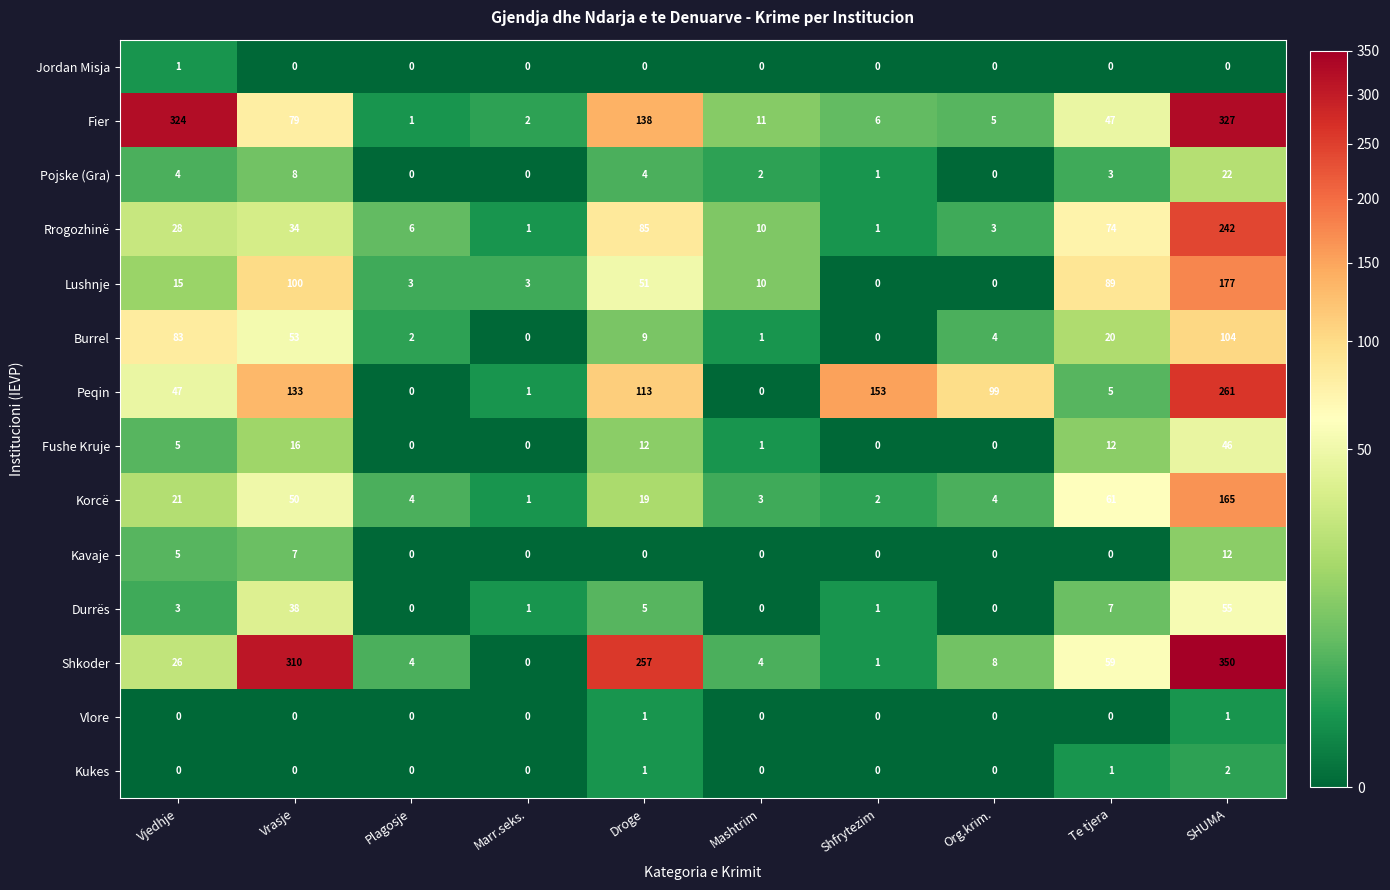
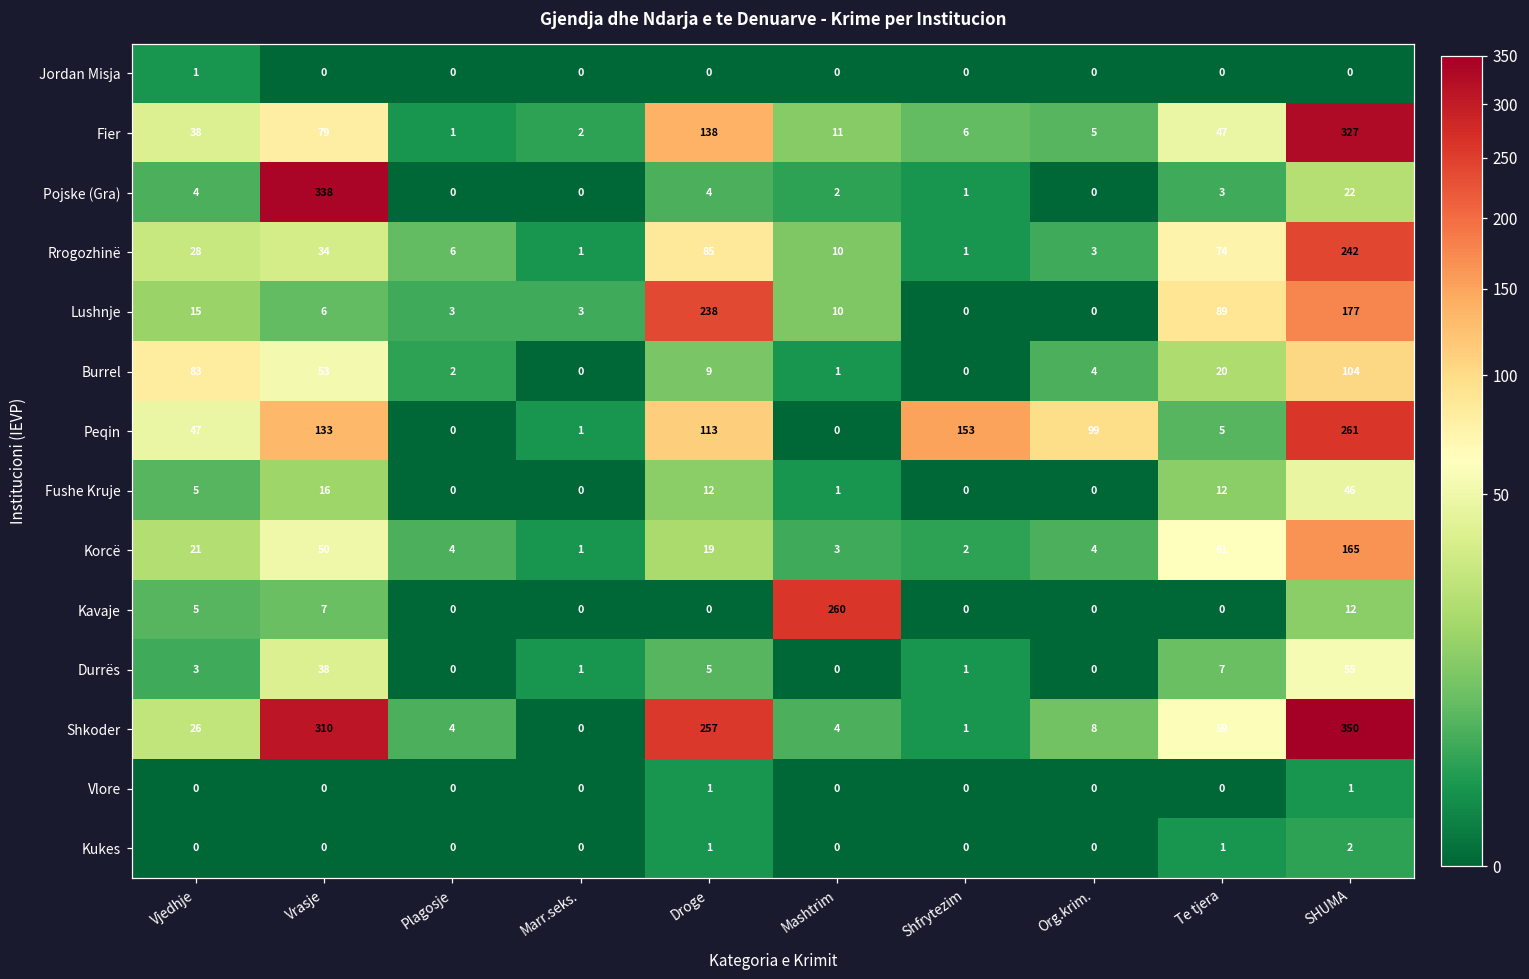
  {
    "Jordan Misja": {
      "Vjedhje": 1,
      "Vrasje": 0,
      "Plagosje": 0,
      "Marr.seks.": 0,
      "Droge": 0,
      "Mashtrim": 0,
      "Shfrytezim": 0,
      "Org.krim.": 0,
      "Te tjera": 0,
      "SHUMA": 0
    },
    "Fier": {
-     "Vjedhje": 324,
+     "Vjedhje": 38,
      "Vrasje": 79,
      "Plagosje": 1,
      "Marr.seks.": 2,
      "Droge": 138,
      "Mashtrim": 11,
      "Shfrytezim": 6,
      "Org.krim.": 5,
      "Te tjera": 47,
      "SHUMA": 327
    },
    "Pojske (Gra)": {
      "Vjedhje": 4,
-     "Vrasje": 8,
+     "Vrasje": 338,
      "Plagosje": 0,
      "Marr.seks.": 0,
      "Droge": 4,
      "Mashtrim": 2,
      "Shfrytezim": 1,
      "Org.krim.": 0,
      "Te tjera": 3,
      "SHUMA": 22
    },
    "Rrogozhinë": {
      "Vjedhje": 28,
      "Vrasje": 34,
      "Plagosje": 6,
      "Marr.seks.": 1,
      "Droge": 85,
      "Mashtrim": 10,
      "Shfrytezim": 1,
      "Org.krim.": 3,
      "Te tjera": 74,
      "SHUMA": 242
    },
    "Lushnje": {
      "Vjedhje": 15,
-     "Vrasje": 100,
+     "Vrasje": 6,
      "Plagosje": 3,
      "Marr.seks.": 3,
-     "Droge": 51,
+     "Droge": 238,
      "Mashtrim": 10,
      "Shfrytezim": 0,
      "Org.krim.": 0,
      "Te tjera": 89,
      "SHUMA": 177
    },
    "Burrel": {
      "Vjedhje": 83,
      "Vrasje": 53,
      "Plagosje": 2,
      "Marr.seks.": 0,
      "Droge": 9,
      "Mashtrim": 1,
      "Shfrytezim": 0,
      "Org.krim.": 4,
      "Te tjera": 20,
      "SHUMA": 104
    },
    "Peqin": {
      "Vjedhje": 47,
      "Vrasje": 133,
      "Plagosje": 0,
      "Marr.seks.": 1,
      "Droge": 113,
      "Mashtrim": 0,
      "Shfrytezim": 153,
      "Org.krim.": 99,
      "Te tjera": 5,
      "SHUMA": 261
    },
    "Fushe Kruje": {
      "Vjedhje": 5,
      "Vrasje": 16,
      "Plagosje": 0,
      "Marr.seks.": 0,
      "Droge": 12,
      "Mashtrim": 1,
      "Shfrytezim": 0,
      "Org.krim.": 0,
      "Te tjera": 12,
      "SHUMA": 46
    },
    "Korcë": {
      "Vjedhje": 21,
      "Vrasje": 50,
      "Plagosje": 4,
      "Marr.seks.": 1,
      "Droge": 19,
      "Mashtrim": 3,
      "Shfrytezim": 2,
      "Org.krim.": 4,
      "Te tjera": 61,
      "SHUMA": 165
    },
    "Kavaje": {
      "Vjedhje": 5,
      "Vrasje": 7,
      "Plagosje": 0,
      "Marr.seks.": 0,
      "Droge": 0,
-     "Mashtrim": 0,
+     "Mashtrim": 260,
      "Shfrytezim": 0,
      "Org.krim.": 0,
      "Te tjera": 0,
      "SHUMA": 12
    },
    "Durrës": {
      "Vjedhje": 3,
      "Vrasje": 38,
      "Plagosje": 0,
      "Marr.seks.": 1,
      "Droge": 5,
      "Mashtrim": 0,
      "Shfrytezim": 1,
      "Org.krim.": 0,
      "Te tjera": 7,
      "SHUMA": 55
    },
    "Shkoder": {
      "Vjedhje": 26,
      "Vrasje": 310,
      "Plagosje": 4,
      "Marr.seks.": 0,
      "Droge": 257,
      "Mashtrim": 4,
      "Shfrytezim": 1,
      "Org.krim.": 8,
      "Te tjera": 59,
      "SHUMA": 350
    },
    "Vlore": {
      "Vjedhje": 0,
      "Vrasje": 0,
      "Plagosje": 0,
      "Marr.seks.": 0,
      "Droge": 1,
      "Mashtrim": 0,
      "Shfrytezim": 0,
      "Org.krim.": 0,
      "Te tjera": 0,
      "SHUMA": 1
    },
    "Kukes": {
      "Vjedhje": 0,
      "Vrasje": 0,
      "Plagosje": 0,
      "Marr.seks.": 0,
      "Droge": 1,
      "Mashtrim": 0,
      "Shfrytezim": 0,
      "Org.krim.": 0,
      "Te tjera": 1,
      "SHUMA": 2
    }
  }
